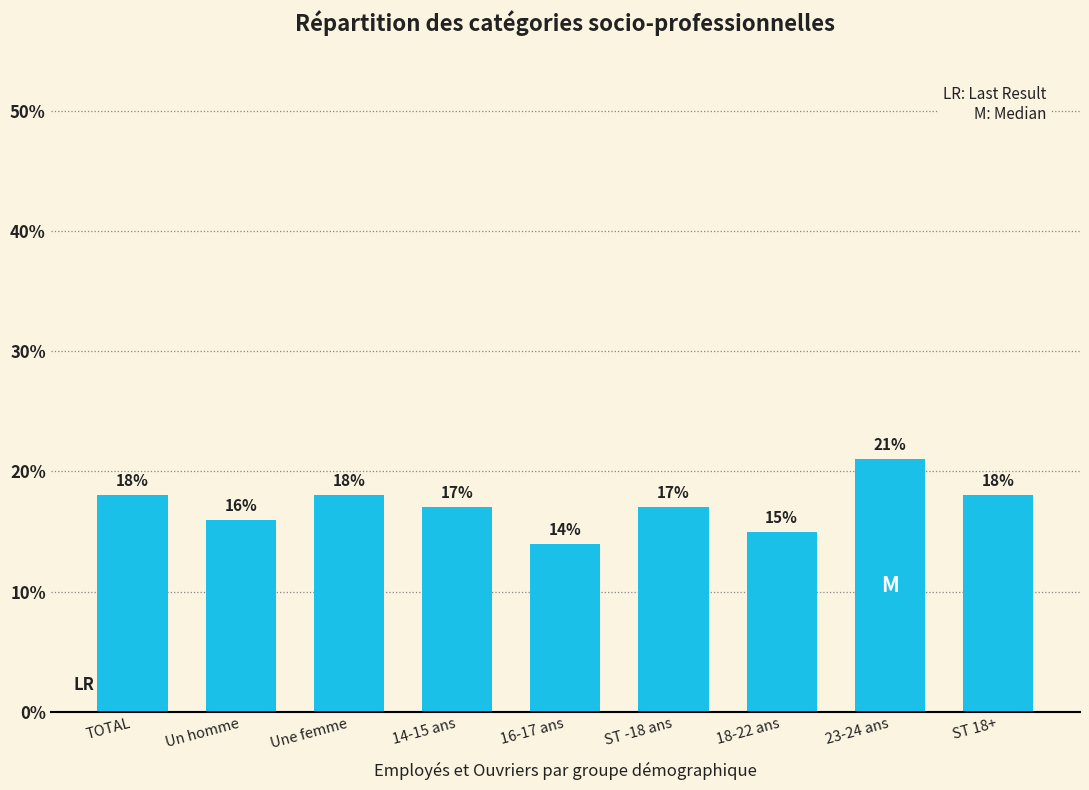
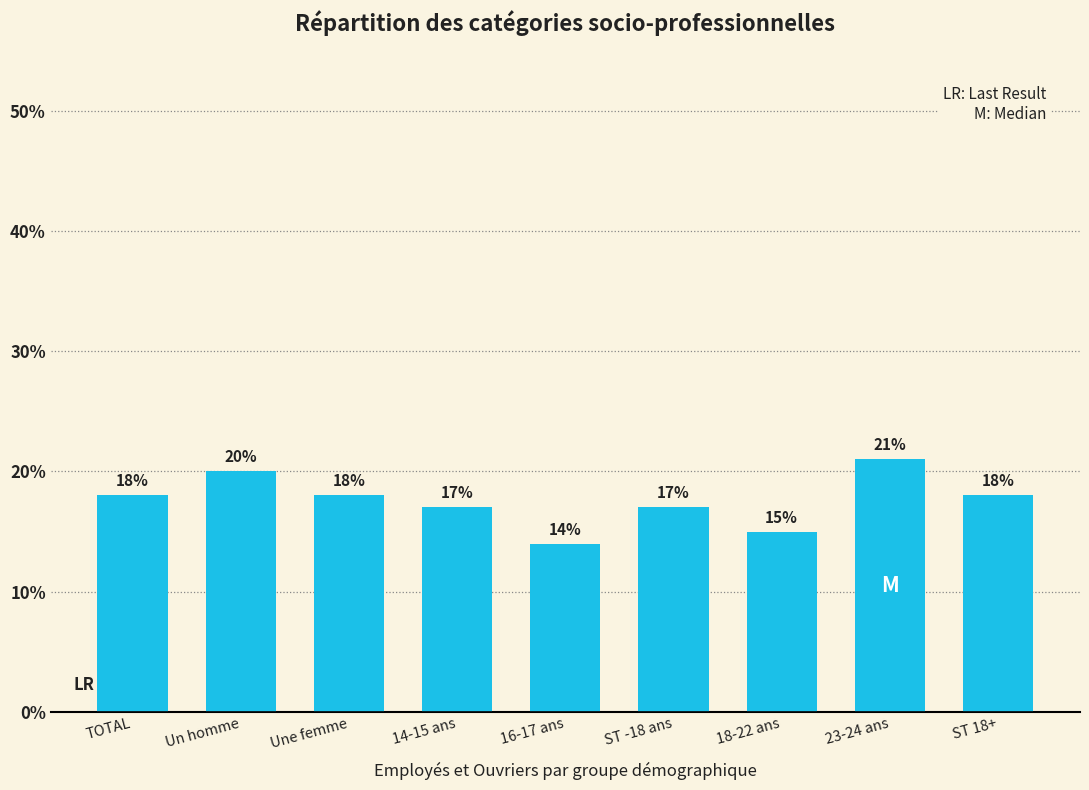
  {
    "TOTAL": "18%",
-   "Un homme": "16%",
+   "Un homme": "20%",
    "Une femme": "18%",
    "14-15 ans": "17%",
    "16-17 ans": "14%",
    "ST -18 ans": "17%",
    "18-22 ans": "15%",
    "23-24 ans": "21%",
    "ST 18+": "18%"
  }
